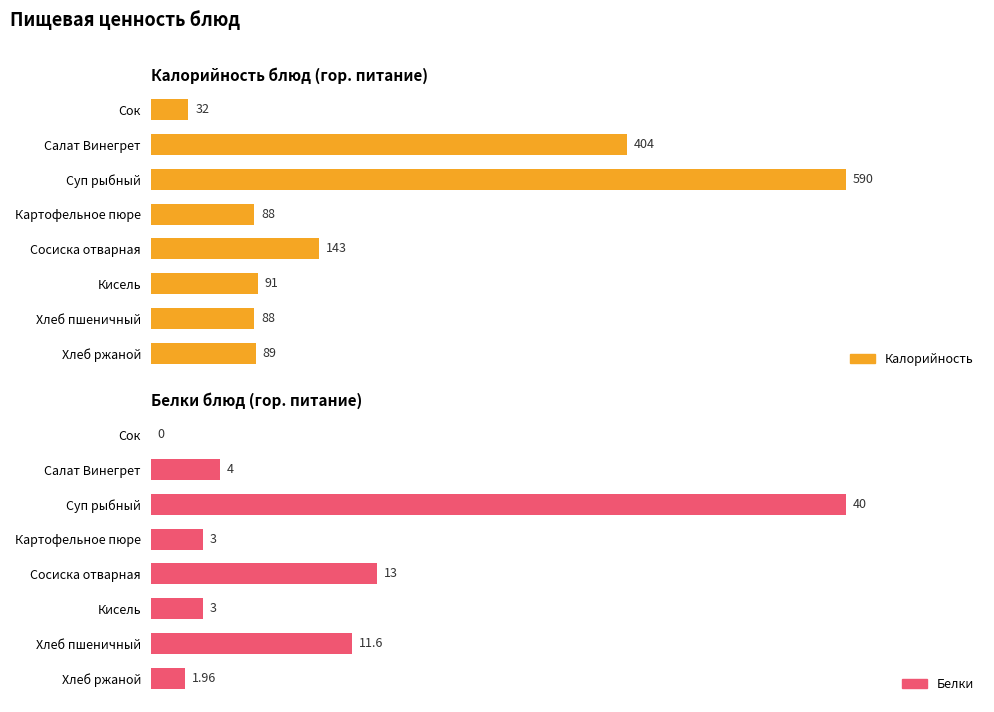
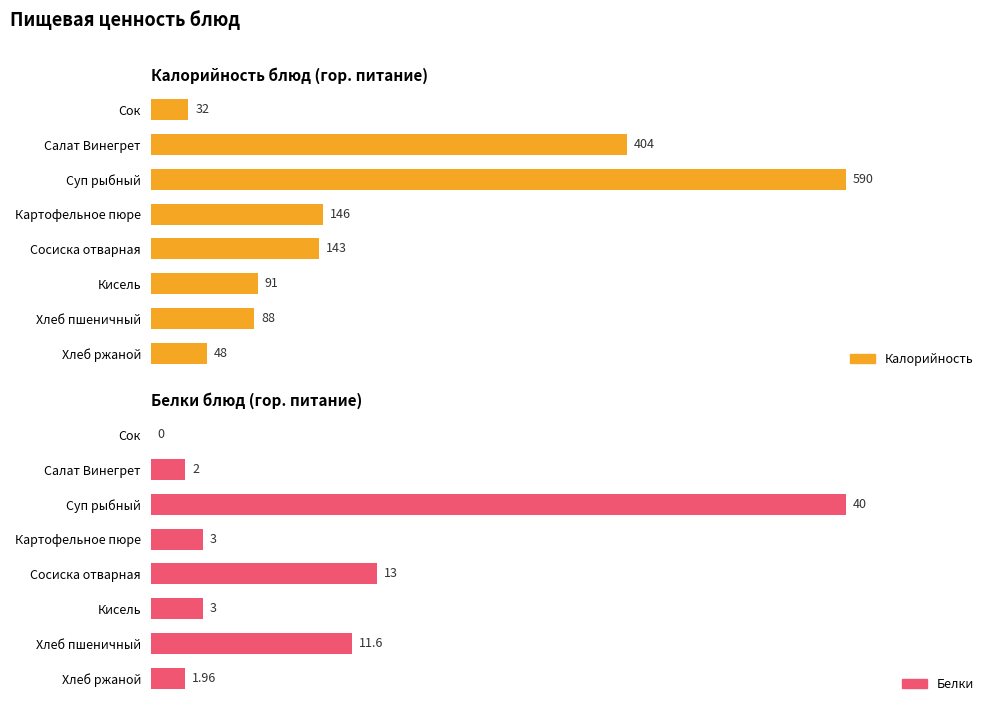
  {
    "Калорийность блюд (гор. питание)": {
-     "Картофельное пюре": 88,
-     "Хлеб ржаной": 89
+     "Картофельное пюре": 146,
+     "Хлеб ржаной": 48
    },
    "Белки блюд (гор. питание)": {
      "Сок": 0,
-     "Салат Винегрет": 4
+     "Салат Винегрет": 2
    }
  }
